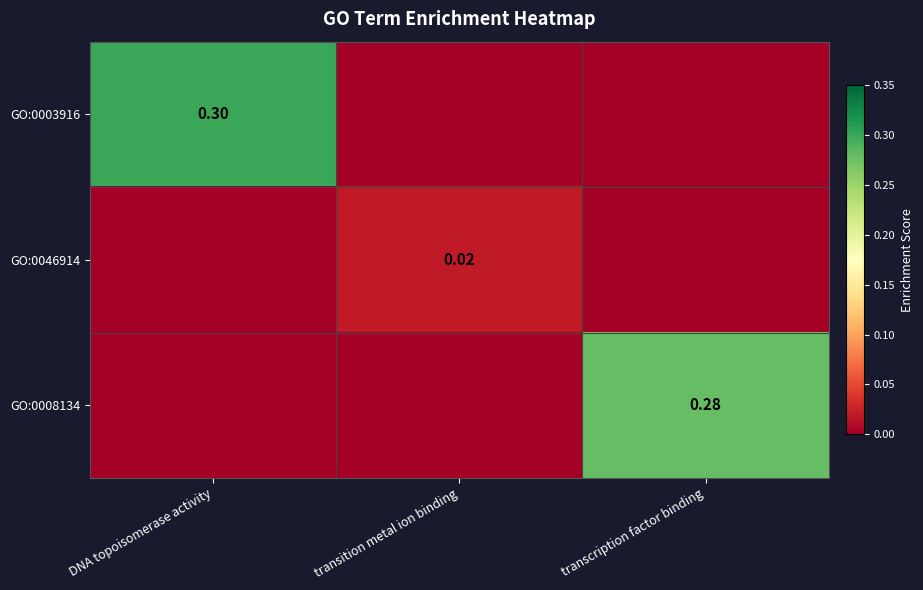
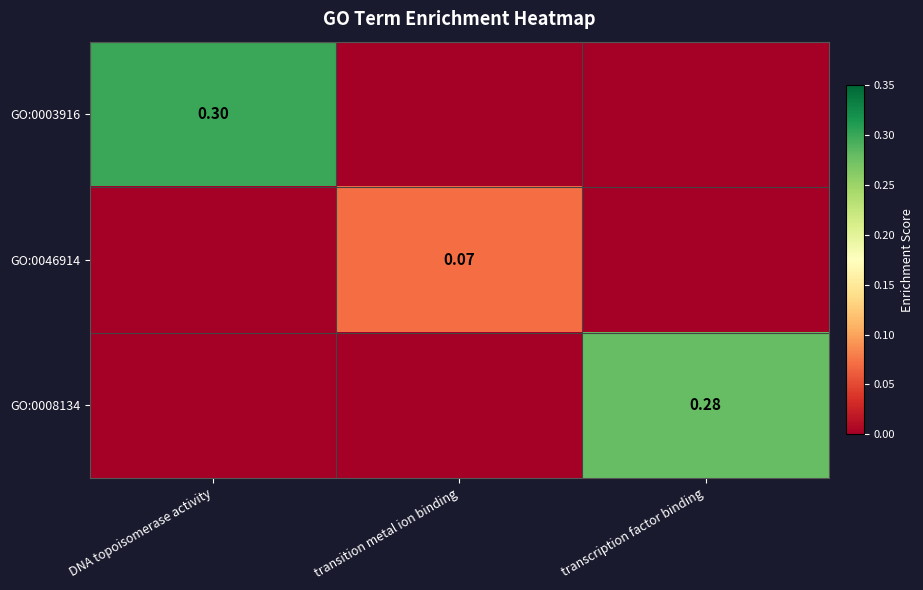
  {
    "GO:0003916": {
      "DNA topoisomerase activity": 0.30
    },
    "GO:0046914": {
-     "transition metal ion binding": 0.02
+     "transition metal ion binding": 0.07
    },
    "GO:0008134": {
      "transcription factor binding": 0.28
    }
  }
